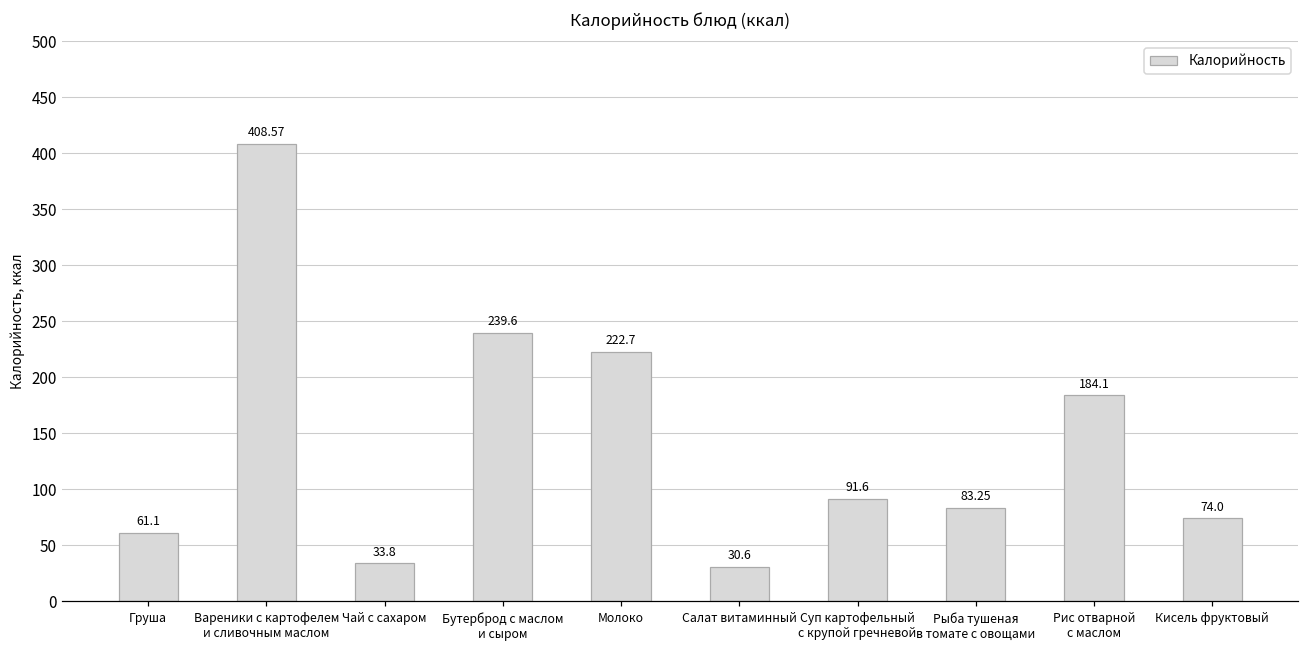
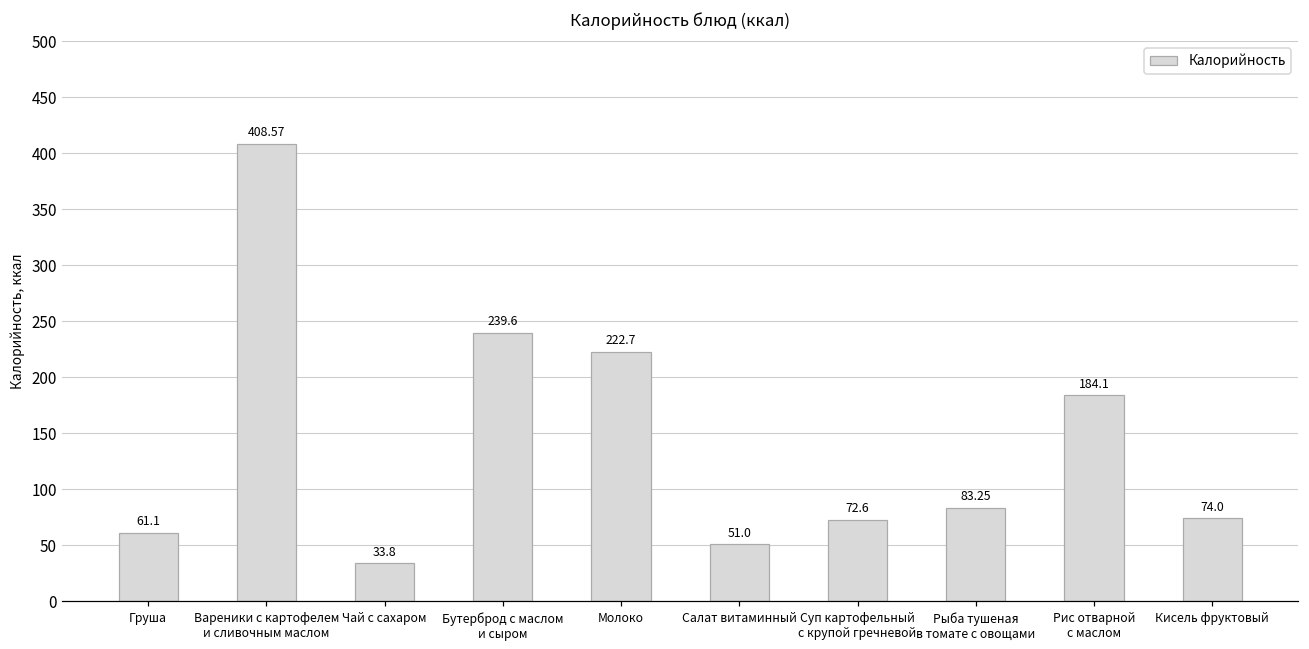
  {
    "Груша": 61.1,
    "Вареники с картофелем и сливочным маслом": 408.57,
    "Чай с сахаром": 33.8,
    "Бутерброд с маслом и сыром": 239.6,
    "Молоко": 222.7,
-   "Салат витаминный": 30.6,
-   "Суп картофельный с крупой гречневой": 91.6,
+   "Салат витаминный": 51.0,
+   "Суп картофельный с крупой гречневой": 72.6,
    "Рыба тушеная в томате с овощами": 83.25,
    "Рис отварной с маслом": 184.1,
    "Кисель фруктовый": 74.0
  }
